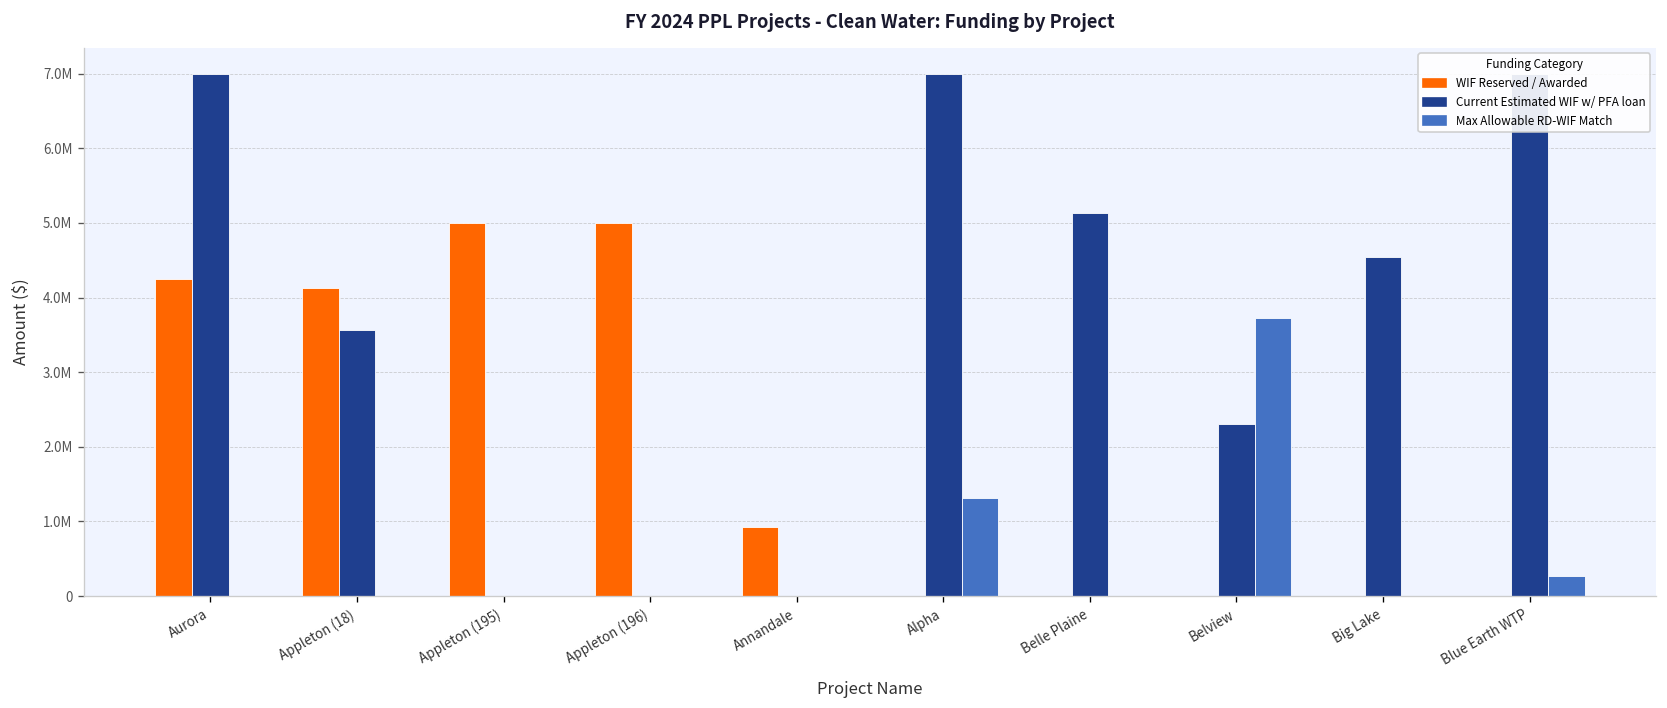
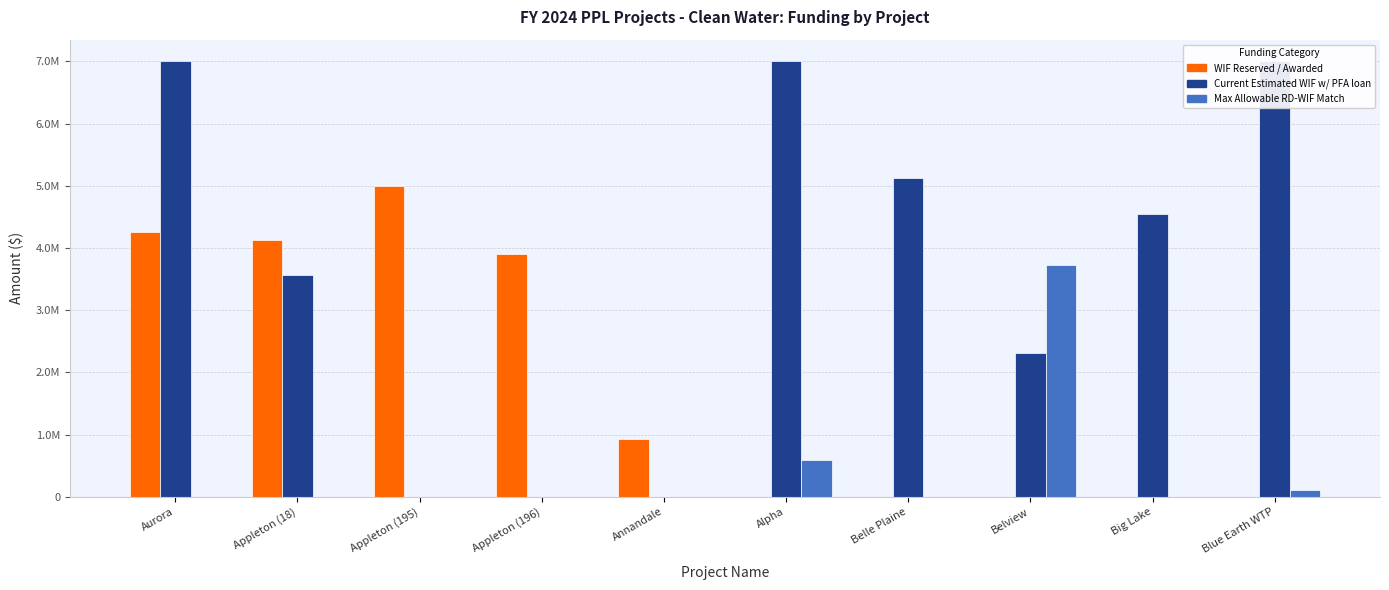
  {
    "WIF Reserved / Awarded": {
      "Aurora": 4300000,
      "Appleton (18)": 4100000,
      "Appleton (195)": 5000000,
-     "Appleton (196)": 5000000,
+     "Appleton (196)": 3900000,
      "Annandale": 900000,
      "Alpha": 0,
      "Belle Plaine": 0,
      "Belview": 0,
      "Big Lake": 0,
      "Blue Earth WTP": 0
    },
    "Current Estimated WIF w/ PFA loan": {
      "Aurora": 7000000,
      "Appleton (18)": 3600000,
      "Appleton (195)": 0,
      "Appleton (196)": 0,
      "Annandale": 0,
      "Alpha": 7000000,
      "Belle Plaine": 5100000,
      "Belview": 2300000,
      "Big Lake": 4500000
    },
    "Max Allowable RD-WIF Match": {
      "Aurora": 0,
      "Appleton (18)": 0,
      "Appleton (195)": 0,
      "Appleton (196)": 0,
      "Annandale": 0,
-     "Alpha": 1300000,
+     "Alpha": 600000,
      "Belle Plaine": 0,
      "Belview": 3700000,
      "Big Lake": 0,
-     "Blue Earth WTP": 300000
+     "Blue Earth WTP": 100000
    }
  }
